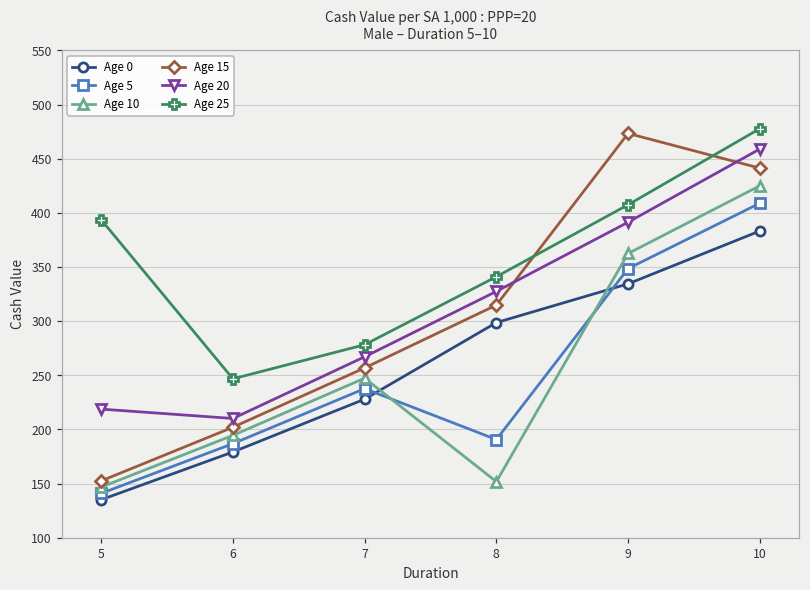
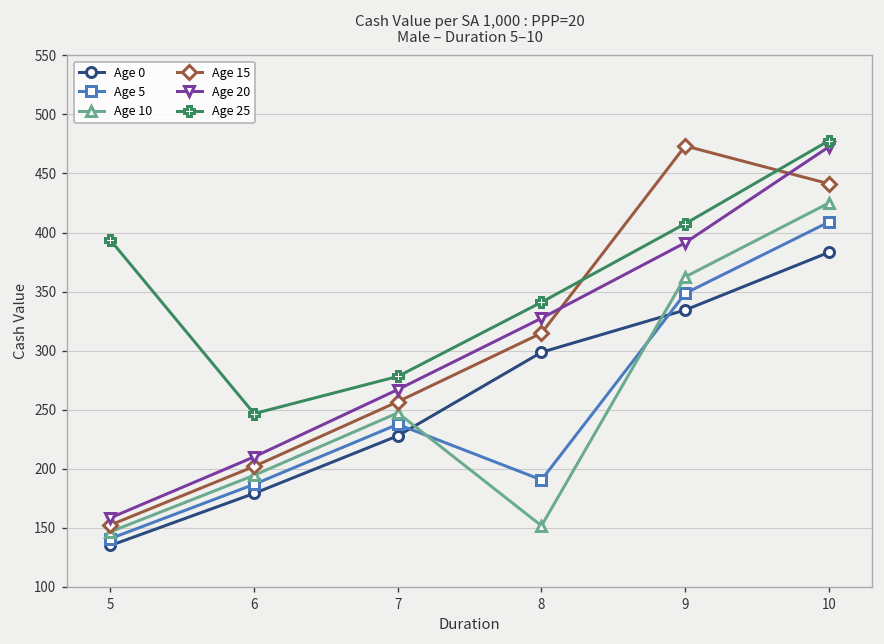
  {
    "Age 0": {
      "5": 140,
      "6": 180,
      "7": 230,
      "8": 300,
      "9": 330,
      "10": 380
    },
    "Age 5": {
      "5": 140,
      "6": 190,
      "7": 240,
      "8": 190,
      "9": 350,
      "10": 410
    },
    "Age 10": {
      "5": 150,
      "6": 190,
      "7": 250,
      "8": 150,
      "9": 360,
      "10": 420
    },
    "Age 15": {
      "5": 150,
      "6": 200,
      "7": 260,
      "8": 310,
      "9": 470,
      "10": 440
    },
    "Age 20": {
-     "5": 220,
+     "5": 160,
      "6": 210,
      "7": 270,
      "8": 330,
      "9": 390,
-     "10": 460
+     "10": 470
    },
    "Age 25": {
      "5": 390,
      "6": 250,
      "7": 280,
      "8": 340,
      "9": 410,
      "10": 480
    }
  }
